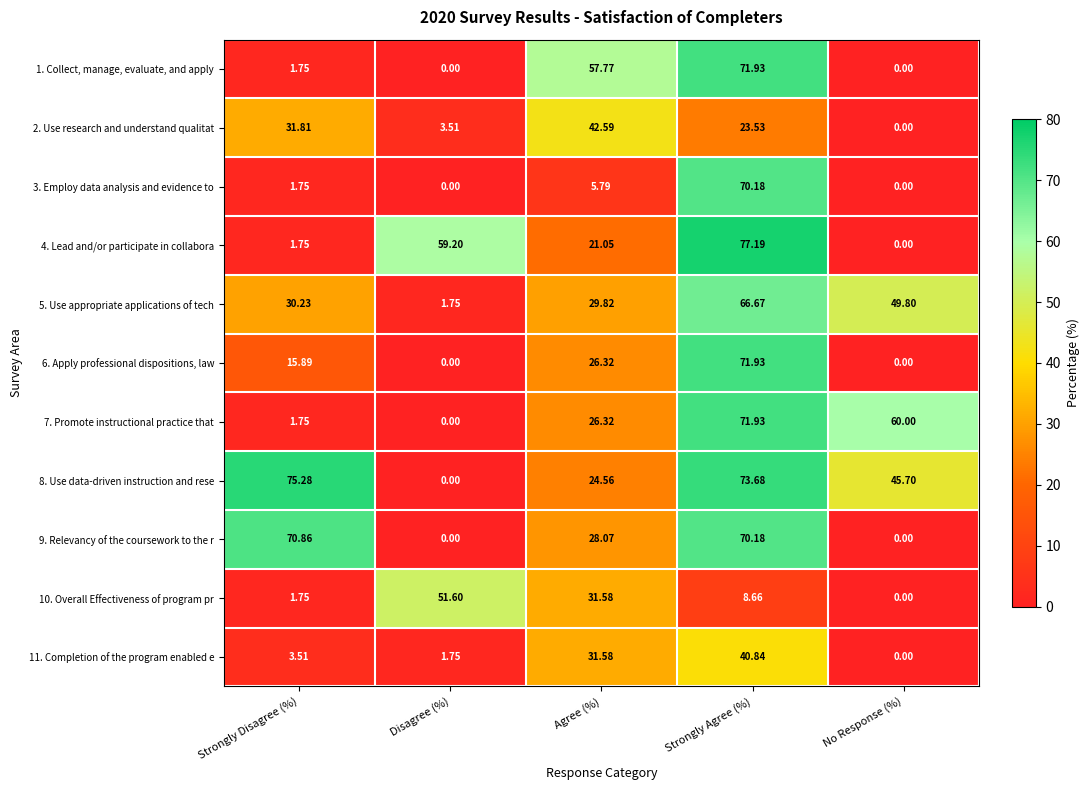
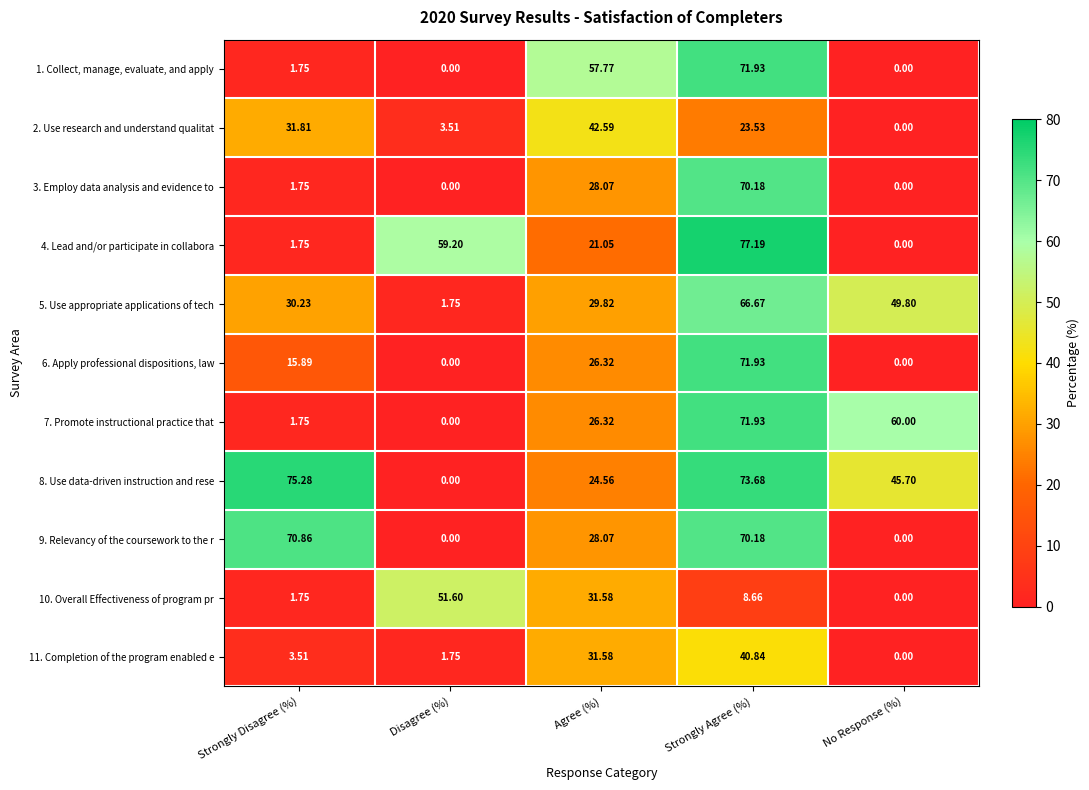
  {
    "1. Collect, manage, evaluate, and apply": {
      "Strongly Disagree (%)": 1.75,
      "Disagree (%)": 0.00,
      "Agree (%)": 57.77,
      "Strongly Agree (%)": 71.93,
      "No Response (%)": 0.00
    },
    "2. Use research and understand qualitat": {
      "Strongly Disagree (%)": 31.81,
      "Disagree (%)": 3.51,
      "Agree (%)": 42.59,
      "Strongly Agree (%)": 23.53,
      "No Response (%)": 0.00
    },
    "3. Employ data analysis and evidence to": {
      "Strongly Disagree (%)": 1.75,
      "Disagree (%)": 0.00,
-     "Agree (%)": 5.79,
+     "Agree (%)": 28.07,
      "Strongly Agree (%)": 70.18,
      "No Response (%)": 0.00
    },
    "4. Lead and/or participate in collabora": {
      "Strongly Disagree (%)": 1.75,
      "Disagree (%)": 59.20,
      "Agree (%)": 21.05,
      "Strongly Agree (%)": 77.19,
      "No Response (%)": 0.00
    },
    "5. Use appropriate applications of tech": {
      "Strongly Disagree (%)": 30.23,
      "Disagree (%)": 1.75,
      "Agree (%)": 29.82,
      "Strongly Agree (%)": 66.67,
      "No Response (%)": 49.80
    },
    "6. Apply professional dispositions, law": {
      "Strongly Disagree (%)": 15.89,
      "Disagree (%)": 0.00,
      "Agree (%)": 26.32,
      "Strongly Agree (%)": 71.93,
      "No Response (%)": 0.00
    },
    "7. Promote instructional practice that": {
      "Strongly Disagree (%)": 1.75,
      "Disagree (%)": 0.00,
      "Agree (%)": 26.32,
      "Strongly Agree (%)": 71.93,
      "No Response (%)": 60.00
    },
    "8. Use data-driven instruction and rese": {
      "Strongly Disagree (%)": 75.28,
      "Disagree (%)": 0.00,
      "Agree (%)": 24.56,
      "Strongly Agree (%)": 73.68,
      "No Response (%)": 45.70
    },
    "9. Relevancy of the coursework to the r": {
      "Strongly Disagree (%)": 70.86,
      "Disagree (%)": 0.00,
      "Agree (%)": 28.07,
      "Strongly Agree (%)": 70.18,
      "No Response (%)": 0.00
    },
    "10. Overall Effectiveness of program pr": {
      "Strongly Disagree (%)": 1.75,
      "Disagree (%)": 51.60,
      "Agree (%)": 31.58,
      "Strongly Agree (%)": 8.66,
      "No Response (%)": 0.00
    },
    "11. Completion of the program enabled e": {
      "Strongly Disagree (%)": 3.51,
      "Disagree (%)": 1.75,
      "Agree (%)": 31.58,
      "Strongly Agree (%)": 40.84,
      "No Response (%)": 0.00
    }
  }
